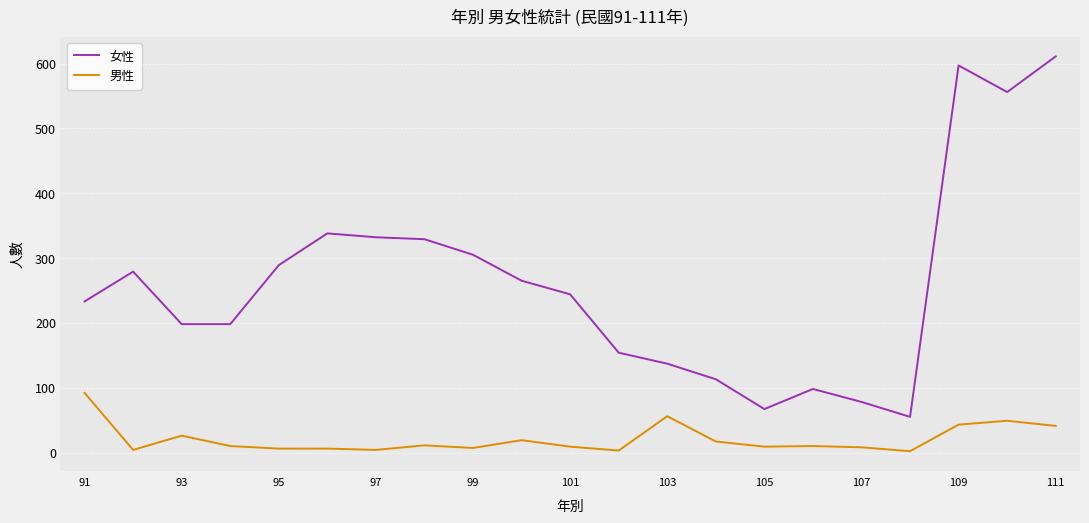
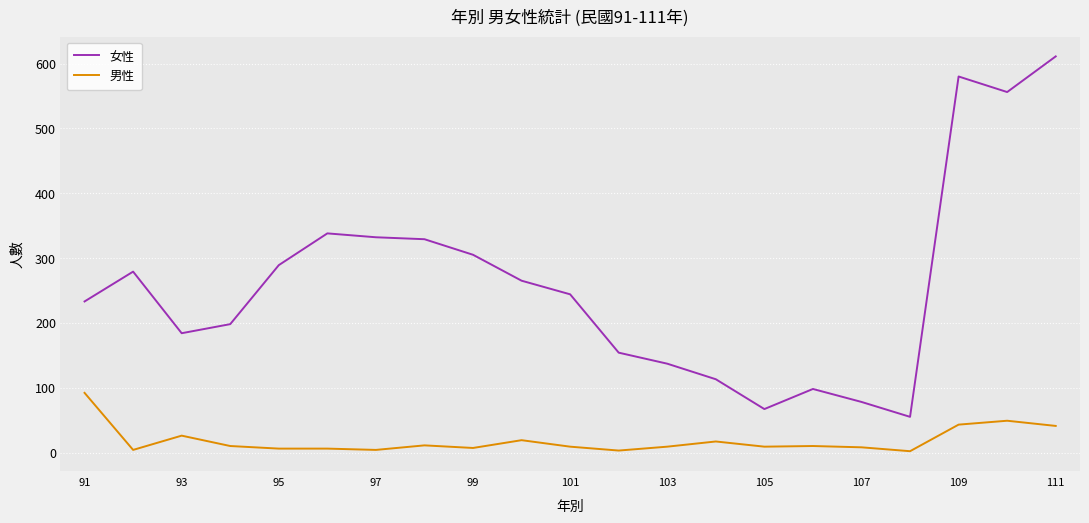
  {
    "女性": {
      "91": 230,
-     "93": 200,
+     "93": 180,
      "95": 290,
      "97": 330,
      "99": 310,
      "101": 240,
      "103": 140,
      "105": 70,
      "107": 80,
-     "109": 600,
+     "109": 580,
      "111": 610
    },
    "男性": {
      "91": 90,
      "93": 30,
      "95": 10,
      "97": 0,
      "99": 10,
      "101": 10,
-     "103": 60,
+     "103": 10,
      "105": 10,
      "107": 10,
      "109": 40,
      "111": 40
    }
  }
